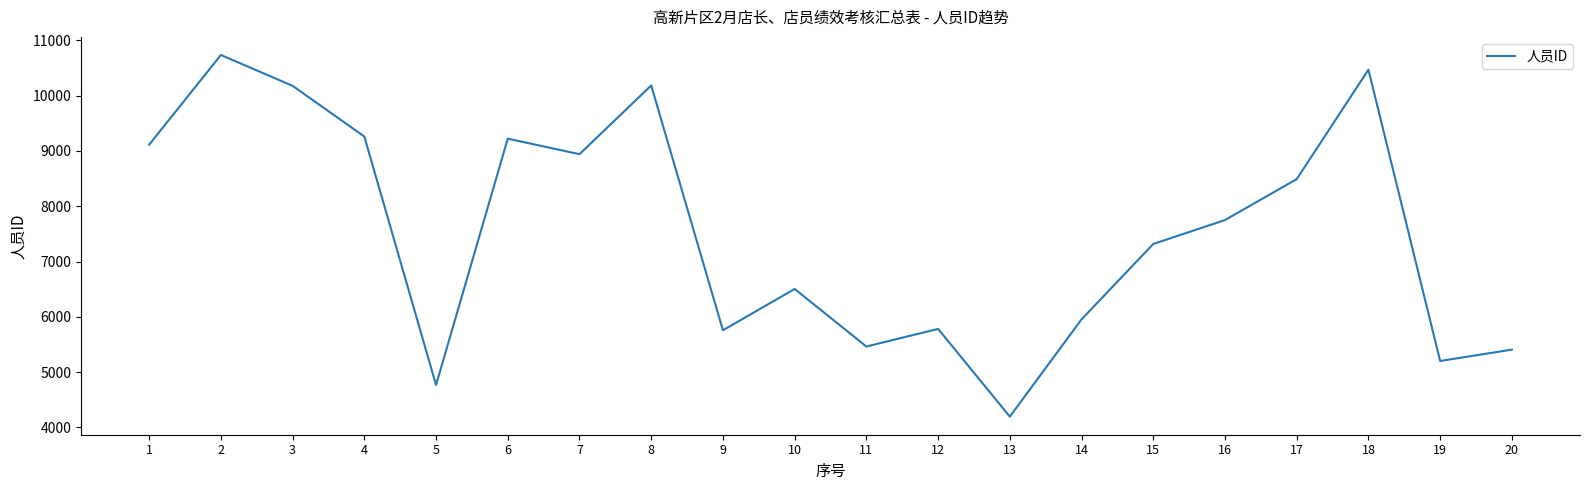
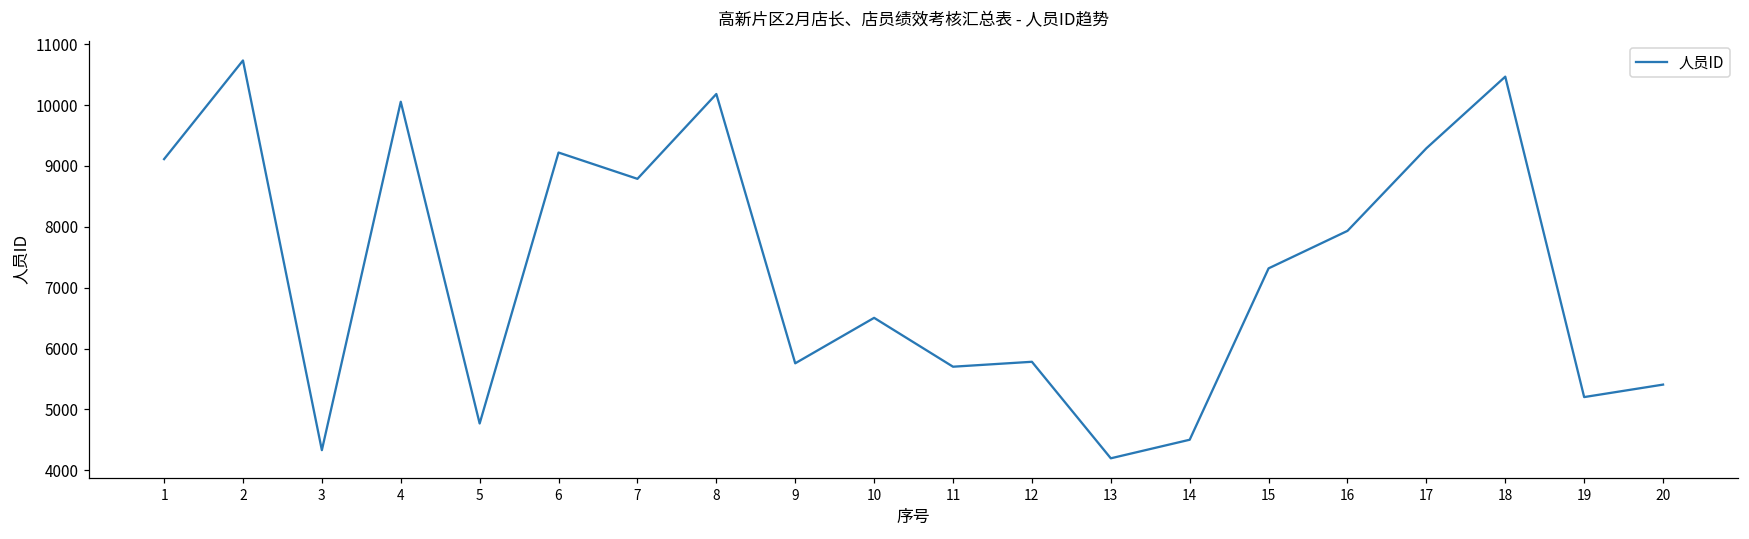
  {
    "1": 9100,
    "2": 10700,
-   "3": 10200,
-   "4": 9300,
+   "3": 4300,
+   "4": 10100,
    "5": 4800,
    "6": 9200,
-   "7": 8900,
+   "7": 8800,
    "8": 10200,
    "9": 5800,
    "10": 6500,
-   "11": 5500,
+   "11": 5700,
    "12": 5800,
    "13": 4200,
-   "14": 6000,
+   "14": 4500,
    "15": 7300,
-   "16": 7700,
-   "17": 8500,
+   "16": 7900,
+   "17": 9300,
    "18": 10500,
    "19": 5200,
    "20": 5400
  }
